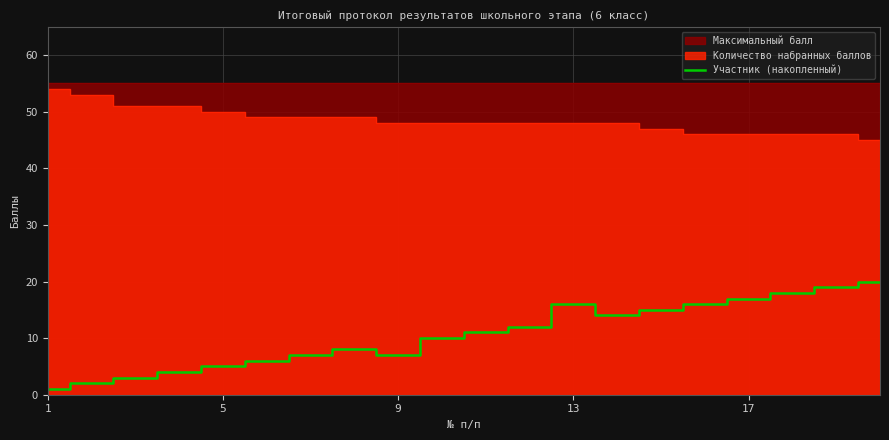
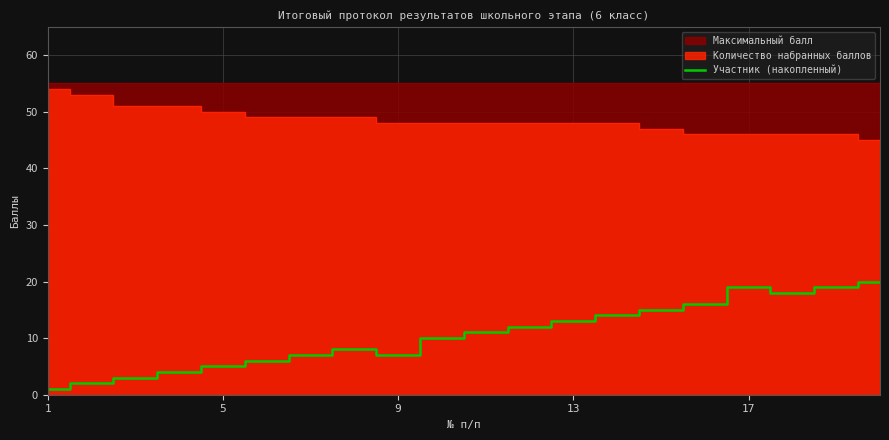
  {
    "Участник (накопленный)": {
      "1": 1,
      "5": 5,
      "9": 7,
-     "13": 16,
-     "17": 17
+     "13": 13,
+     "17": 19
    }
  }
